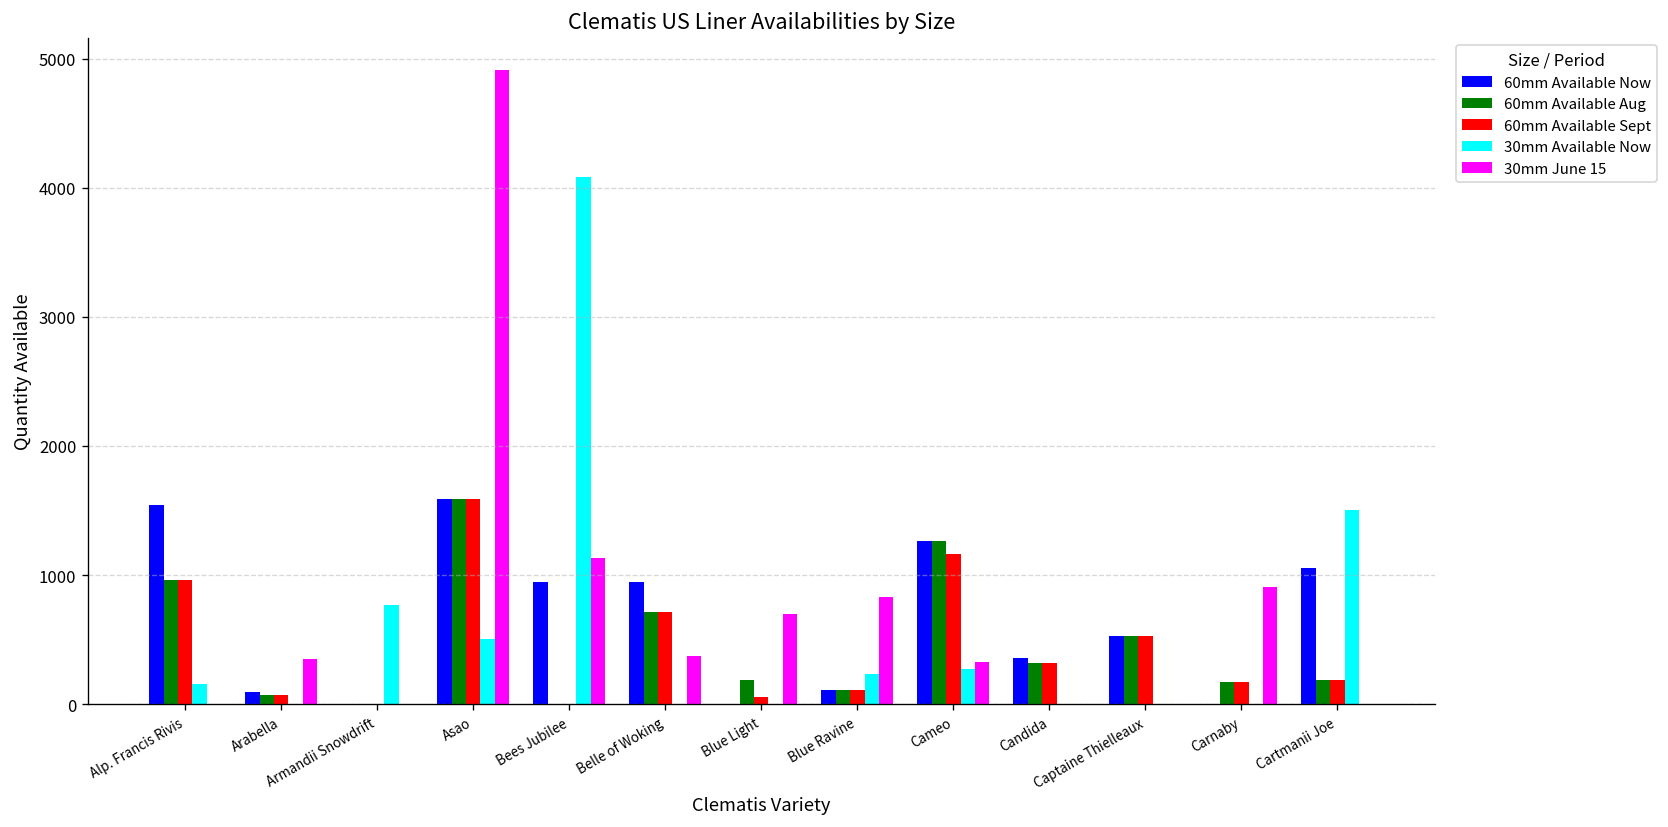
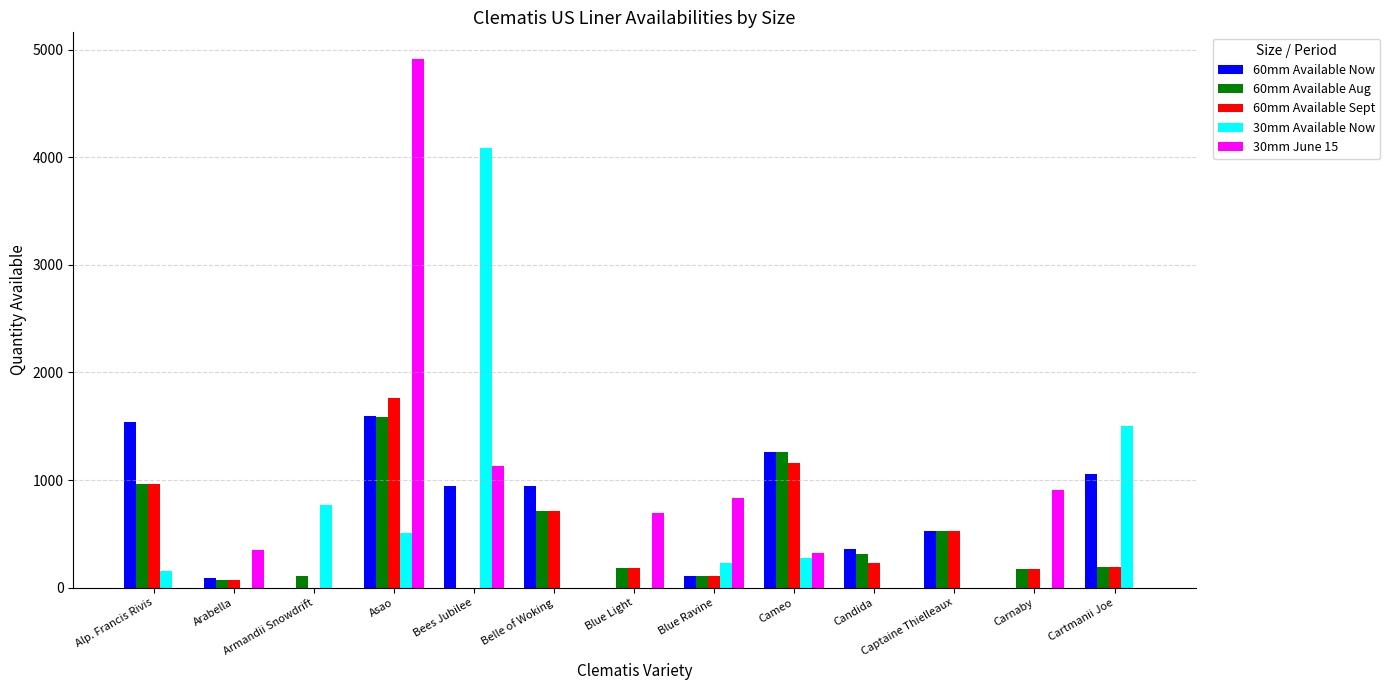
  {
    "60mm Available Now": {
      "Alp. Francis Rivis": 1540,
      "Arabella": 90,
      "Armandii Snowdrift": 0,
      "Asao": 1590,
      "Bees Jubilee": 950,
      "Belle of Woking": 950,
      "Blue Light": 0,
      "Blue Ravine": 110,
      "Cameo": 1260,
      "Candida": 360,
      "Captaine Thielleaux": 530,
      "Carnaby": 0,
      "Cartmanii Joe": 1060
    },
    "60mm Available Aug": {
      "Alp. Francis Rivis": 960,
      "Arabella": 70,
-     "Armandii Snowdrift": 0,
+     "Armandii Snowdrift": 110,
      "Asao": 1590,
      "Bees Jubilee": 0,
      "Belle of Woking": 720,
      "Blue Light": 190,
      "Blue Ravine": 110,
      "Cameo": 1260,
      "Candida": 320,
      "Captaine Thielleaux": 530,
      "Carnaby": 170,
      "Cartmanii Joe": 190
    },
    "60mm Available Sept": {
      "Alp. Francis Rivis": 960,
      "Arabella": 70,
      "Armandii Snowdrift": 0,
-     "Asao": 1590,
+     "Asao": 1770,
      "Bees Jubilee": 0,
      "Belle of Woking": 720,
-     "Blue Light": 60,
+     "Blue Light": 190,
      "Blue Ravine": 110,
      "Cameo": 1160,
-     "Candida": 320,
+     "Candida": 230,
      "Captaine Thielleaux": 530,
      "Carnaby": 170,
      "Cartmanii Joe": 190
    },
    "30mm Available Now": {
      "Alp. Francis Rivis": 160,
      "Arabella": 0,
      "Armandii Snowdrift": 770,
      "Asao": 510,
      "Bees Jubilee": 4090,
      "Belle of Woking": 0,
      "Blue Light": 0,
      "Blue Ravine": 230,
      "Cameo": 270,
      "Candida": 0,
      "Captaine Thielleaux": 0,
      "Carnaby": 0,
      "Cartmanii Joe": 1510
    },
    "30mm June 15": {
      "Alp. Francis Rivis": 0,
      "Arabella": 350,
      "Armandii Snowdrift": 0,
      "Asao": 4920,
      "Bees Jubilee": 1130,
-     "Belle of Woking": 370,
+     "Belle of Woking": 0,
      "Blue Light": 700,
      "Blue Ravine": 830,
      "Cameo": 330,
      "Candida": 0,
      "Captaine Thielleaux": 0,
      "Carnaby": 910,
      "Cartmanii Joe": 0
    }
  }
